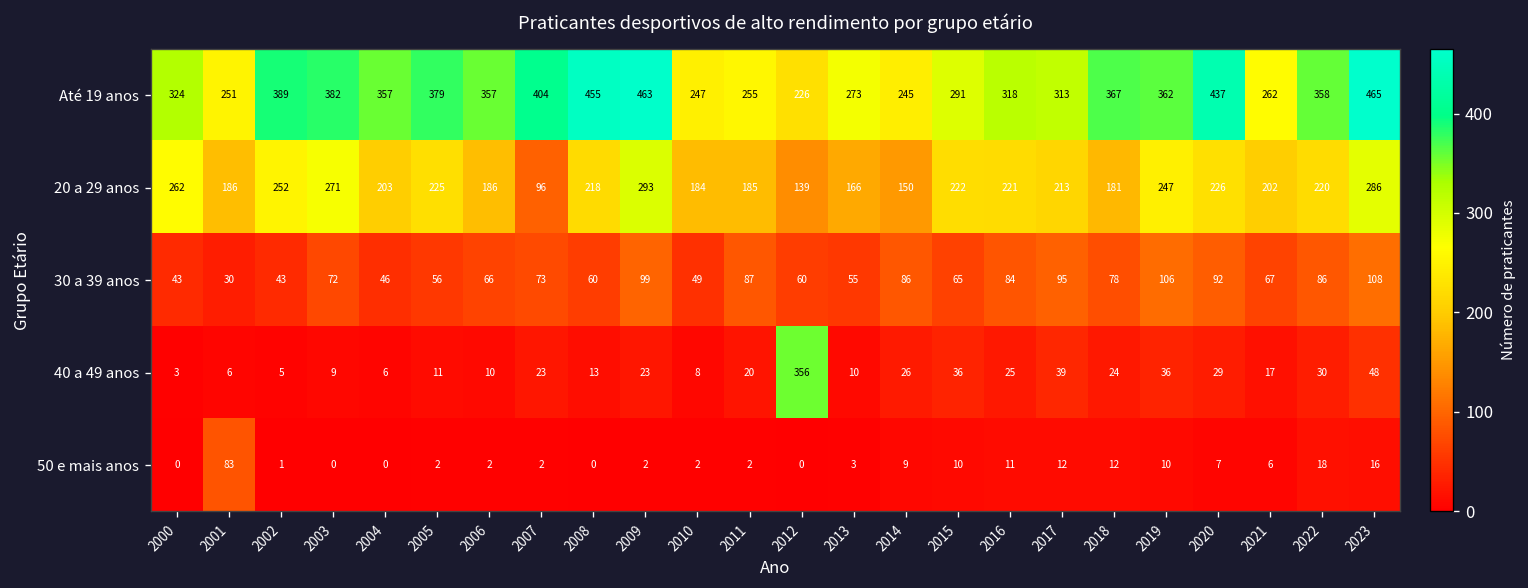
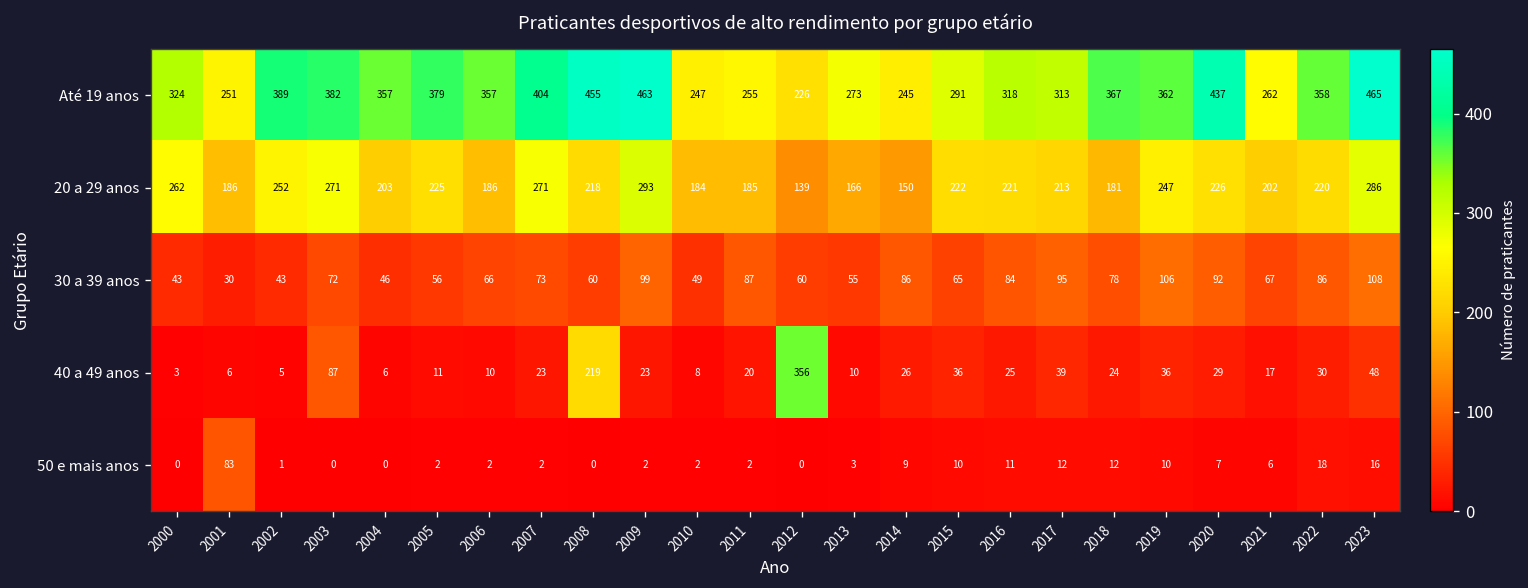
  {
    "Até 19 anos": {
      "2000": 324,
      "2001": 251,
      "2002": 389,
      "2003": 382,
      "2004": 357,
      "2005": 379,
      "2006": 357,
      "2007": 404,
      "2008": 455,
      "2009": 463,
      "2010": 247,
      "2011": 255,
      "2012": 226,
      "2013": 273,
      "2014": 245,
      "2015": 291,
      "2016": 318,
      "2017": 313,
      "2018": 367,
      "2019": 362,
      "2020": 437,
      "2021": 262,
      "2022": 358,
      "2023": 465
    },
    "20 a 29 anos": {
      "2000": 262,
      "2001": 186,
      "2002": 252,
      "2003": 271,
      "2004": 203,
      "2005": 225,
      "2006": 186,
-     "2007": 96,
+     "2007": 271,
      "2008": 218,
      "2009": 293,
      "2010": 184,
      "2011": 185,
      "2012": 139,
      "2013": 166,
      "2014": 150,
      "2015": 222,
      "2016": 221,
      "2017": 213,
      "2018": 181,
      "2019": 247,
      "2020": 226,
      "2021": 202,
      "2022": 220,
      "2023": 286
    },
    "30 a 39 anos": {
      "2000": 43,
      "2001": 30,
      "2002": 43,
      "2003": 72,
      "2004": 46,
      "2005": 56,
      "2006": 66,
      "2007": 73,
      "2008": 60,
      "2009": 99,
      "2010": 49,
      "2011": 87,
      "2012": 60,
      "2013": 55,
      "2014": 86,
      "2015": 65,
      "2016": 84,
      "2017": 95,
      "2018": 78,
      "2019": 106,
      "2020": 92,
      "2021": 67,
      "2022": 86,
      "2023": 108
    },
    "40 a 49 anos": {
      "2000": 3,
      "2001": 6,
      "2002": 5,
-     "2003": 9,
+     "2003": 87,
      "2004": 6,
      "2005": 11,
      "2006": 10,
      "2007": 23,
-     "2008": 13,
+     "2008": 219,
      "2009": 23,
      "2010": 8,
      "2011": 20,
      "2012": 356,
      "2013": 10,
      "2014": 26,
      "2015": 36,
      "2016": 25,
      "2017": 39,
      "2018": 24,
      "2019": 36,
      "2020": 29,
      "2021": 17,
      "2022": 30,
      "2023": 48
    },
    "50 e mais anos": {
      "2000": 0,
      "2001": 83,
      "2002": 1,
      "2003": 0,
      "2004": 0,
      "2005": 2,
      "2006": 2,
      "2007": 2,
      "2008": 0,
      "2009": 2,
      "2010": 2,
      "2011": 2,
      "2012": 0,
      "2013": 3,
      "2014": 9,
      "2015": 10,
      "2016": 11,
      "2017": 12,
      "2018": 12,
      "2019": 10,
      "2020": 7,
      "2021": 6,
      "2022": 18,
      "2023": 16
    }
  }
